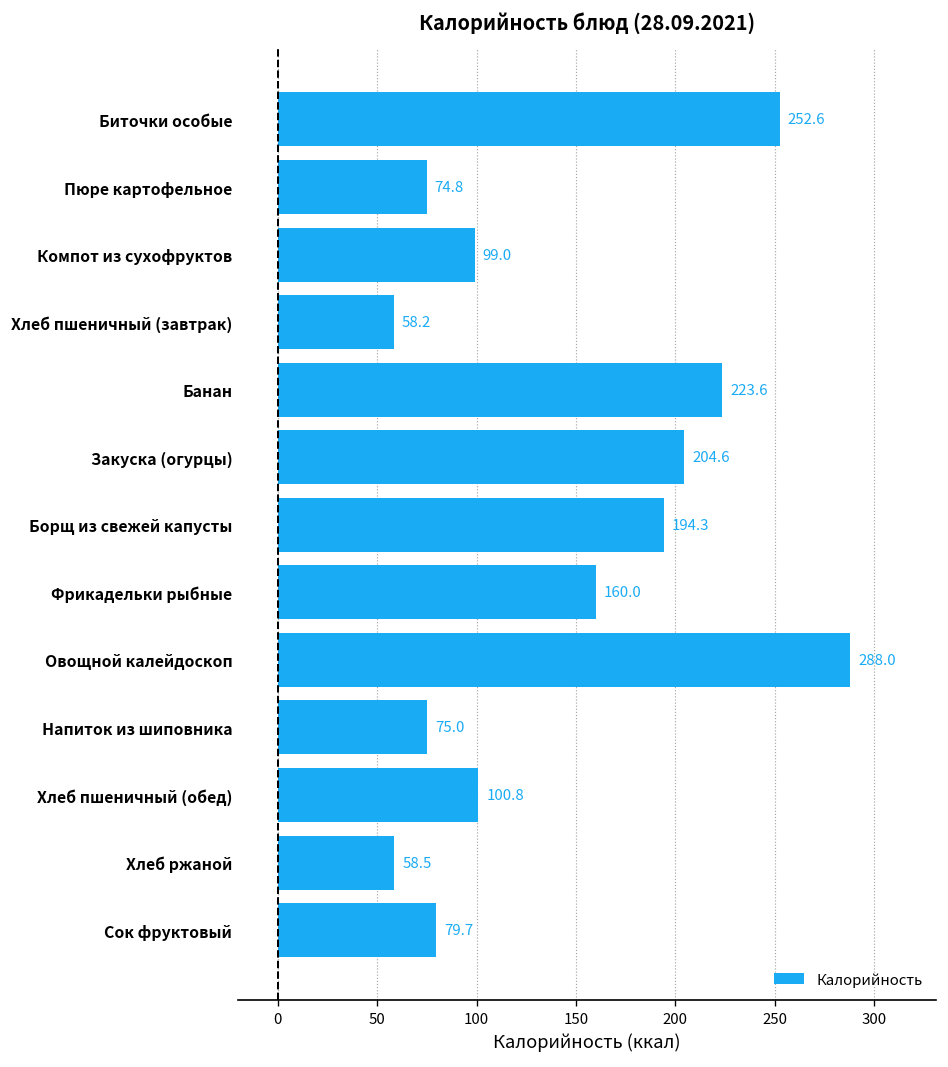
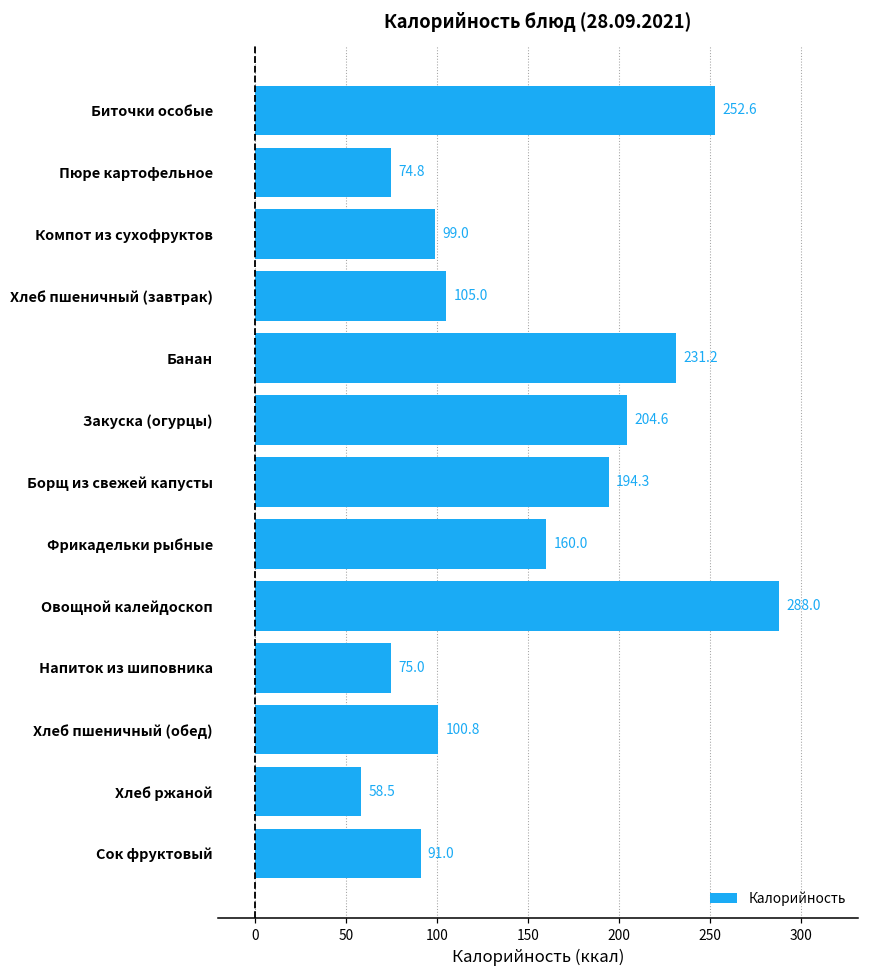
  {
    "Биточки особые": 252.6,
    "Пюре картофельное": 74.8,
    "Компот из сухофруктов": 99.0,
-   "Хлеб пшеничный (завтрак)": 58.2,
-   "Банан": 223.6,
+   "Хлеб пшеничный (завтрак)": 105.0,
+   "Банан": 231.2,
    "Закуска (огурцы)": 204.6,
    "Борщ из свежей капусты": 194.3,
    "Фрикадельки рыбные": 160.0,
    "Овощной калейдоскоп": 288.0,
    "Напиток из шиповника": 75.0,
    "Хлеб пшеничный (обед)": 100.8,
    "Хлеб ржаной": 58.5,
-   "Сок фруктовый": 79.7
+   "Сок фруктовый": 91.0
  }
